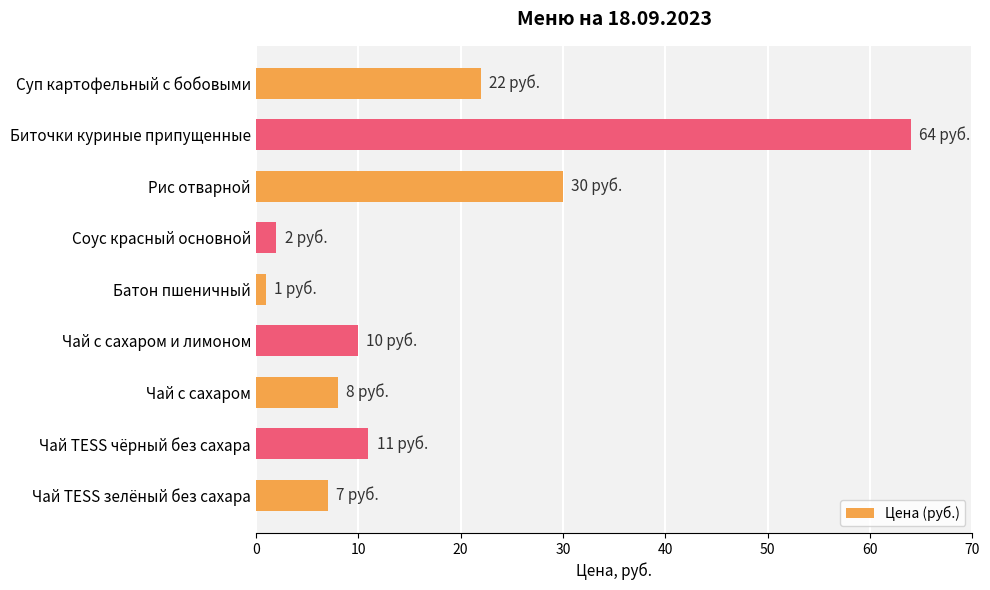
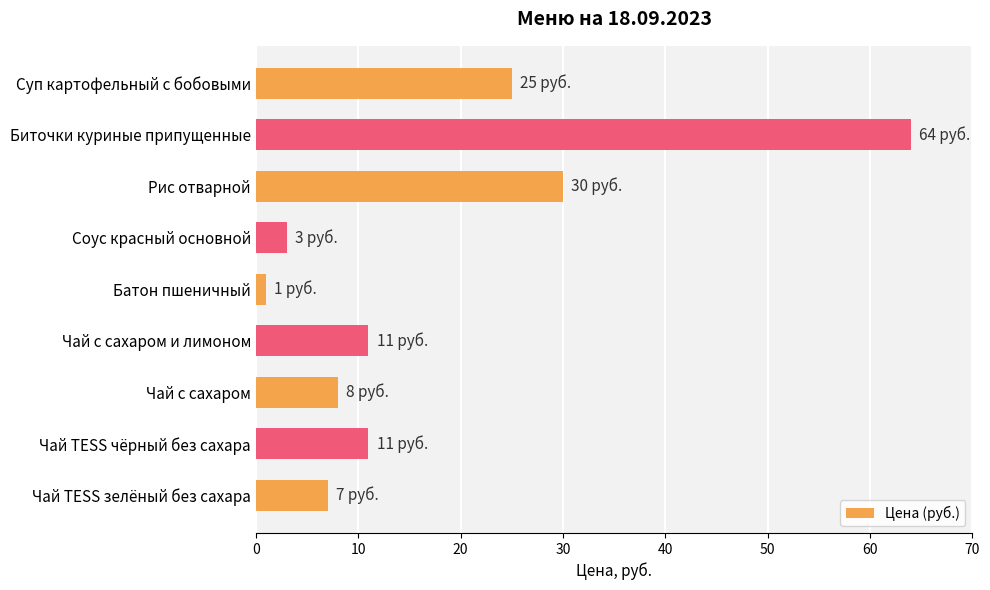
  {
-   "Суп картофельный с бобовыми": 22,
+   "Суп картофельный с бобовыми": 25,
    "Биточки куриные припущенные": 64,
    "Рис отварной": 30,
-   "Соус красный основной": 2,
+   "Соус красный основной": 3,
    "Батон пшеничный": 1,
-   "Чай с сахаром и лимоном": 10,
+   "Чай с сахаром и лимоном": 11,
    "Чай с сахаром": 8,
    "Чай TESS чёрный без сахара": 11,
    "Чай TESS зелёный без сахара": 7
  }
